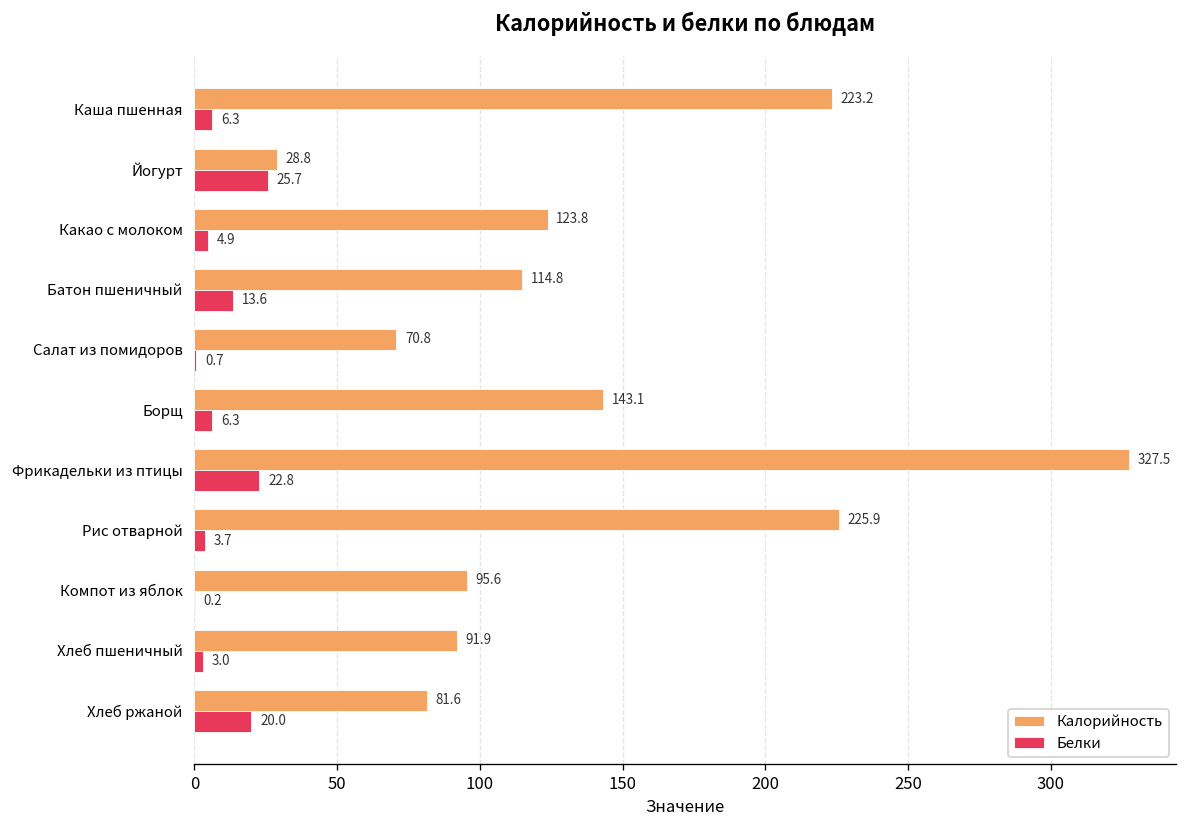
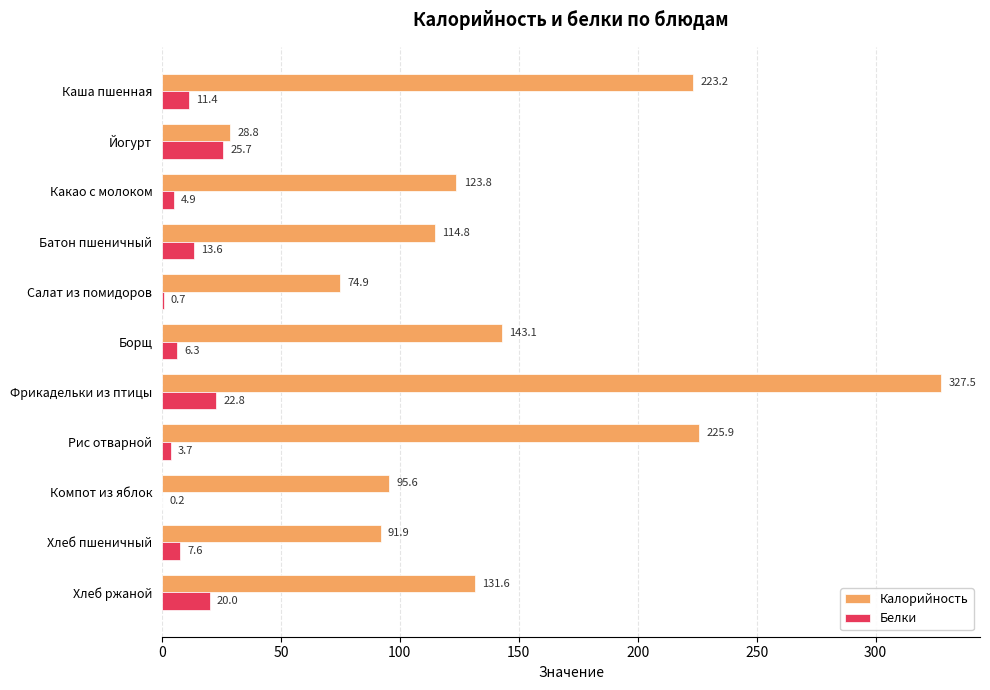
  {
    "Калорийность": {
      "Каша пшенная": 223.2,
      "Йогурт": 28.8,
      "Какао с молоком": 123.8,
      "Батон пшеничный": 114.8,
-     "Салат из помидоров": 70.8,
+     "Салат из помидоров": 74.9,
      "Борщ": 143.1,
      "Фрикадельки из птицы": 327.5,
      "Рис отварной": 225.9,
      "Компот из яблок": 95.6,
      "Хлеб пшеничный": 91.9,
-     "Хлеб ржаной": 81.6
+     "Хлеб ржаной": 131.6
    },
    "Белки": {
-     "Каша пшенная": 6.3,
+     "Каша пшенная": 11.4,
      "Йогурт": 25.7,
      "Какао с молоком": 4.9,
      "Батон пшеничный": 13.6,
      "Салат из помидоров": 0.7,
      "Борщ": 6.3,
      "Фрикадельки из птицы": 22.8,
      "Рис отварной": 3.7,
      "Компот из яблок": 0.2,
-     "Хлеб пшеничный": 3.0,
+     "Хлеб пшеничный": 7.6,
      "Хлеб ржаной": 20.0
    }
  }
